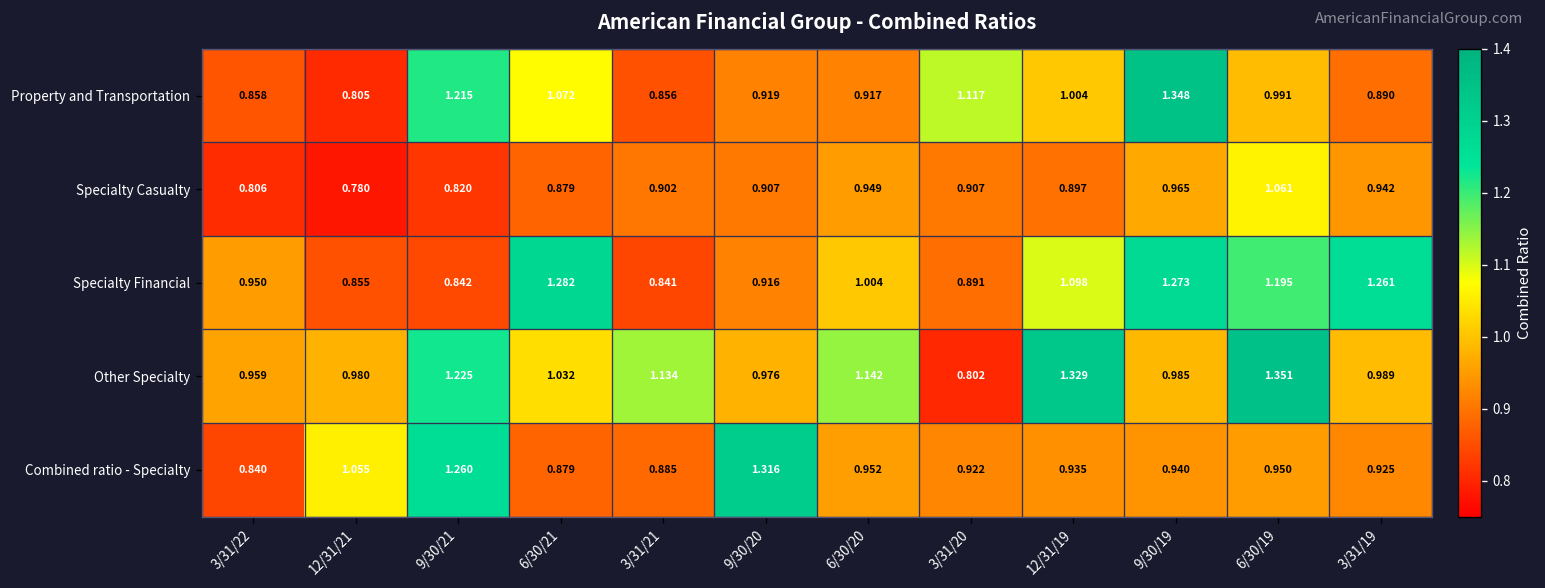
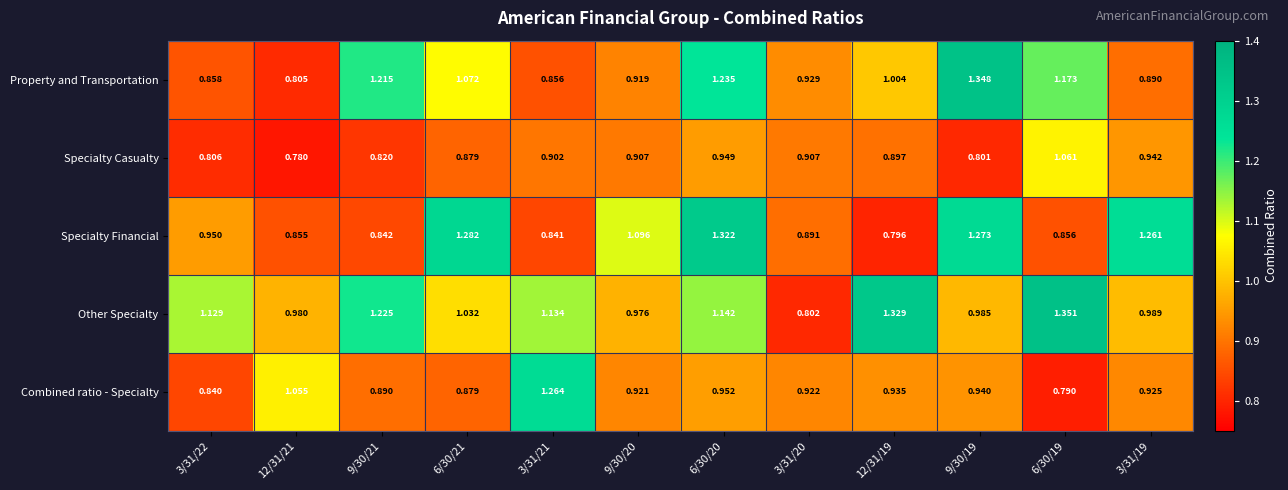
  {
    "Property and Transportation": {
      "3/31/22": 0.858,
      "12/31/21": 0.805,
      "9/30/21": 1.215,
      "6/30/21": 1.072,
      "3/31/21": 0.856,
      "9/30/20": 0.919,
-     "6/30/20": 0.917,
-     "3/31/20": 1.117,
+     "6/30/20": 1.235,
+     "3/31/20": 0.929,
      "12/31/19": 1.004,
      "9/30/19": 1.348,
-     "6/30/19": 0.991,
+     "6/30/19": 1.173,
      "3/31/19": 0.890
    },
    "Specialty Casualty": {
      "3/31/22": 0.806,
      "12/31/21": 0.780,
      "9/30/21": 0.820,
      "6/30/21": 0.879,
      "3/31/21": 0.902,
      "9/30/20": 0.907,
      "6/30/20": 0.949,
      "3/31/20": 0.907,
      "12/31/19": 0.897,
-     "9/30/19": 0.965,
+     "9/30/19": 0.801,
      "6/30/19": 1.061,
      "3/31/19": 0.942
    },
    "Specialty Financial": {
      "3/31/22": 0.950,
      "12/31/21": 0.855,
      "9/30/21": 0.842,
      "6/30/21": 1.282,
      "3/31/21": 0.841,
-     "9/30/20": 0.916,
-     "6/30/20": 1.004,
+     "9/30/20": 1.096,
+     "6/30/20": 1.322,
      "3/31/20": 0.891,
-     "12/31/19": 1.098,
+     "12/31/19": 0.796,
      "9/30/19": 1.273,
-     "6/30/19": 1.195,
+     "6/30/19": 0.856,
      "3/31/19": 1.261
    },
    "Other Specialty": {
-     "3/31/22": 0.959,
+     "3/31/22": 1.129,
      "12/31/21": 0.980,
      "9/30/21": 1.225,
      "6/30/21": 1.032,
      "3/31/21": 1.134,
      "9/30/20": 0.976,
      "6/30/20": 1.142,
      "3/31/20": 0.802,
      "12/31/19": 1.329,
      "9/30/19": 0.985,
      "6/30/19": 1.351,
      "3/31/19": 0.989
    },
    "Combined ratio - Specialty": {
      "3/31/22": 0.840,
      "12/31/21": 1.055,
-     "9/30/21": 1.260,
+     "9/30/21": 0.890,
      "6/30/21": 0.879,
-     "3/31/21": 0.885,
-     "9/30/20": 1.316,
+     "3/31/21": 1.264,
+     "9/30/20": 0.921,
      "6/30/20": 0.952,
      "3/31/20": 0.922,
      "12/31/19": 0.935,
      "9/30/19": 0.940,
-     "6/30/19": 0.950,
+     "6/30/19": 0.790,
      "3/31/19": 0.925
    }
  }
